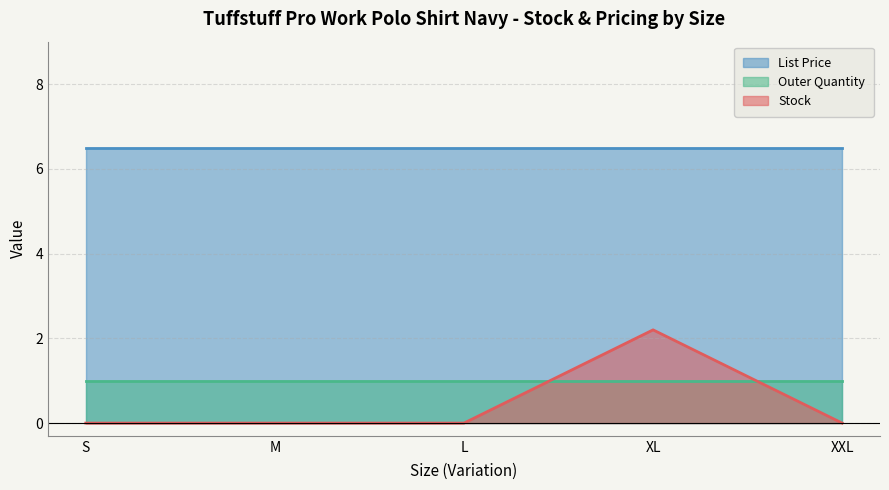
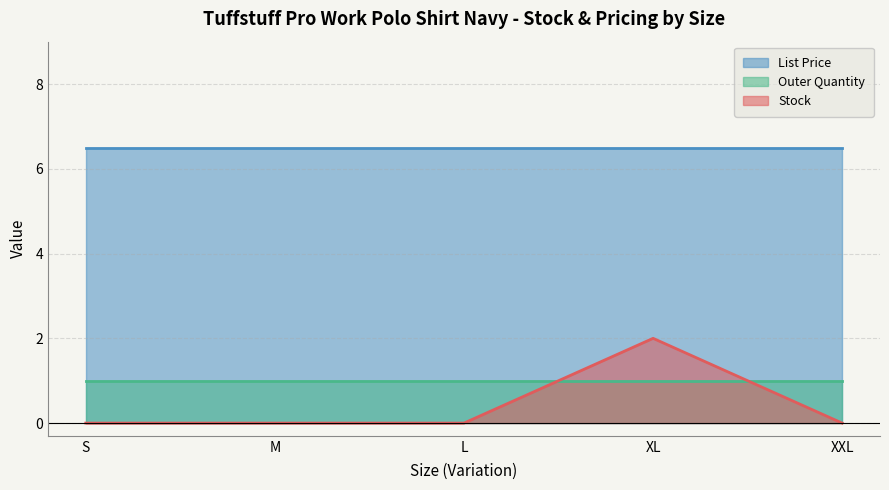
  {
    "Stock": {
      "S": 0.0,
      "M": 0.0,
      "L": 0.0,
-     "XL": 2.2,
+     "XL": 2.0,
      "XXL": 0.0
    }
  }
